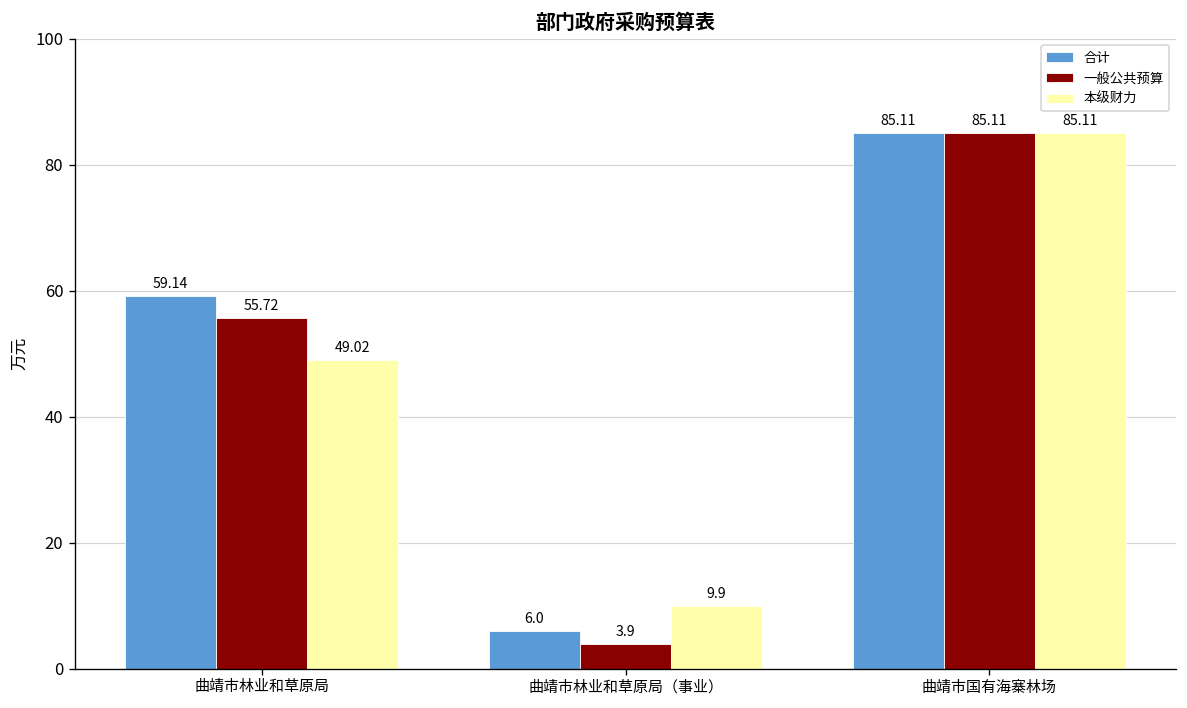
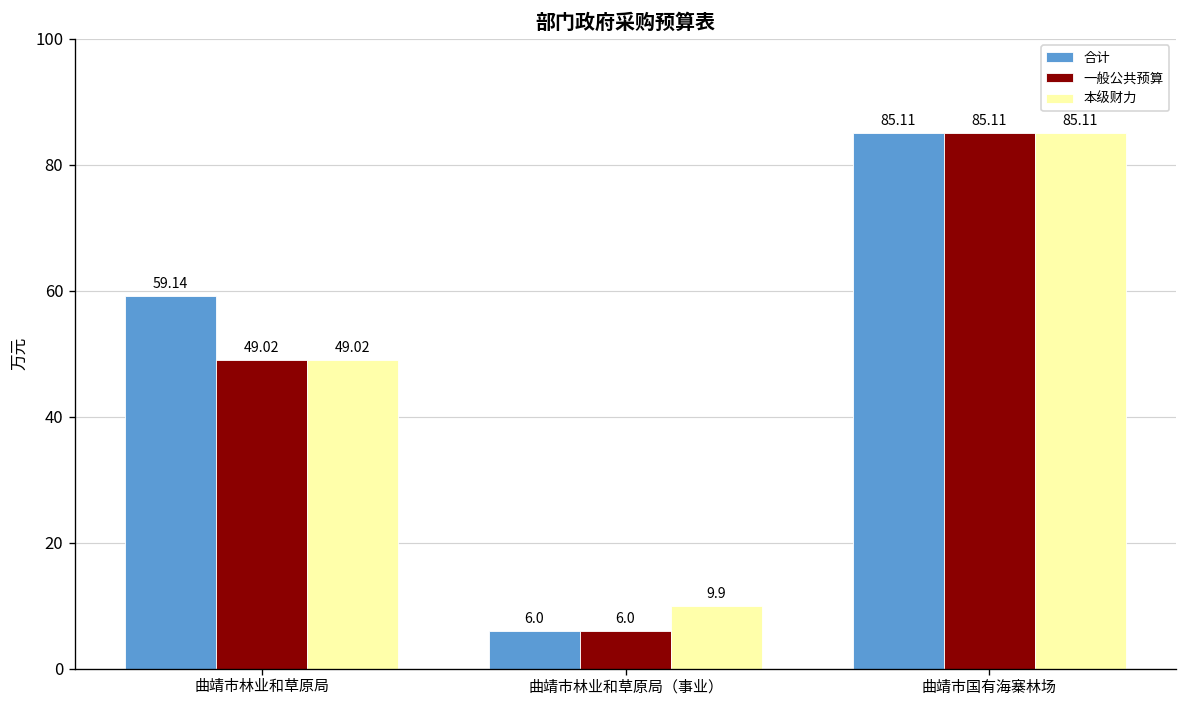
  {
    "合计": {
      "曲靖市林业和草原局": 59.14,
      "曲靖市林业和草原局（事业）": 6.0,
      "曲靖市国有海寨林场": 85.11
    },
    "一般公共预算": {
-     "曲靖市林业和草原局": 55.72,
-     "曲靖市林业和草原局（事业）": 3.9,
+     "曲靖市林业和草原局": 49.02,
+     "曲靖市林业和草原局（事业）": 6.0,
      "曲靖市国有海寨林场": 85.11
    },
    "本级财力": {
      "曲靖市林业和草原局": 49.02,
      "曲靖市林业和草原局（事业）": 9.9,
      "曲靖市国有海寨林场": 85.11
    }
  }
